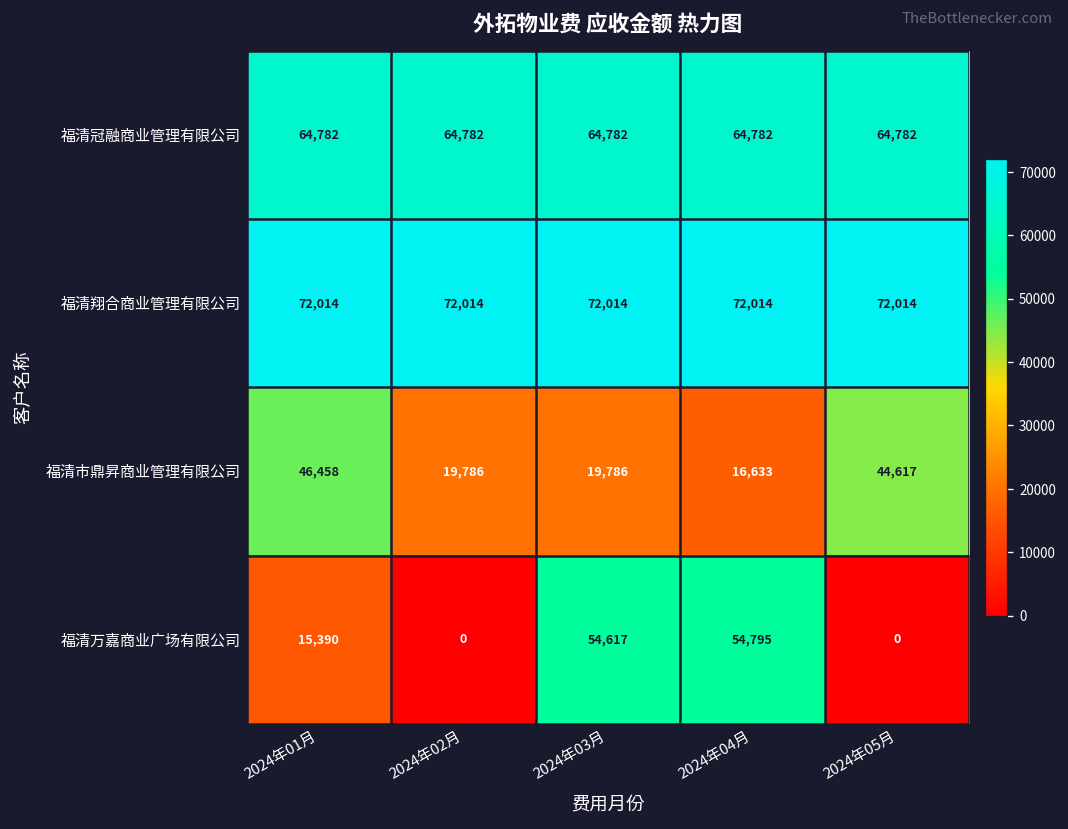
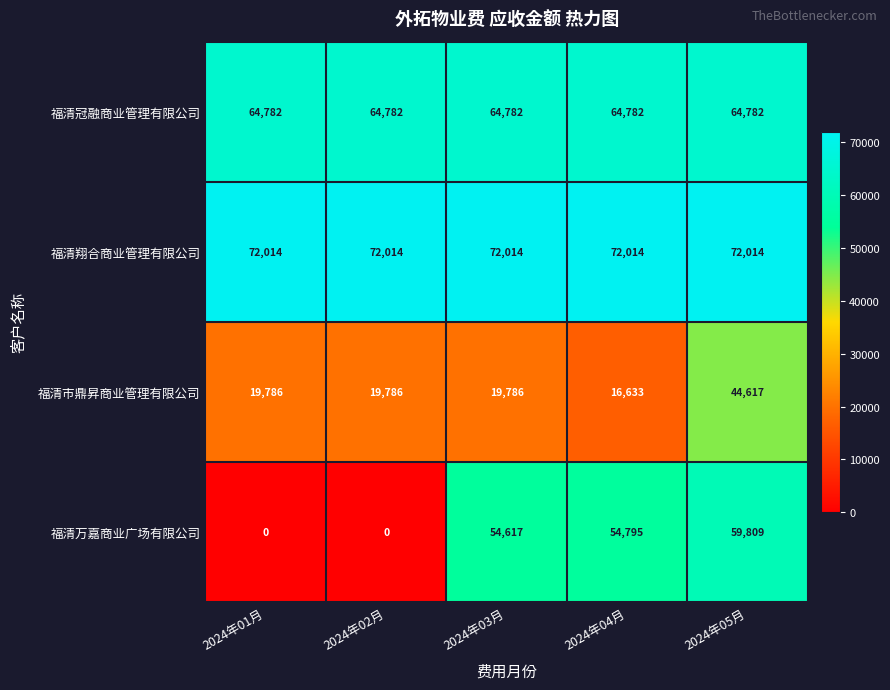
  {
    "福清冠融商业管理有限公司": {
      "2024年01月": "64,782",
      "2024年02月": "64,782",
      "2024年03月": "64,782",
      "2024年04月": "64,782",
      "2024年05月": "64,782"
    },
    "福清翔合商业管理有限公司": {
      "2024年01月": "72,014",
      "2024年02月": "72,014",
      "2024年03月": "72,014",
      "2024年04月": "72,014",
      "2024年05月": "72,014"
    },
    "福清市鼎昇商业管理有限公司": {
-     "2024年01月": "46,458",
+     "2024年01月": "19,786",
      "2024年02月": "19,786",
      "2024年03月": "19,786",
      "2024年04月": "16,633",
      "2024年05月": "44,617"
    },
    "福清万嘉商业广场有限公司": {
-     "2024年01月": "15,390",
+     "2024年01月": "0",
      "2024年02月": "0",
      "2024年03月": "54,617",
      "2024年04月": "54,795",
-     "2024年05月": "0"
+     "2024年05月": "59,809"
    }
  }
